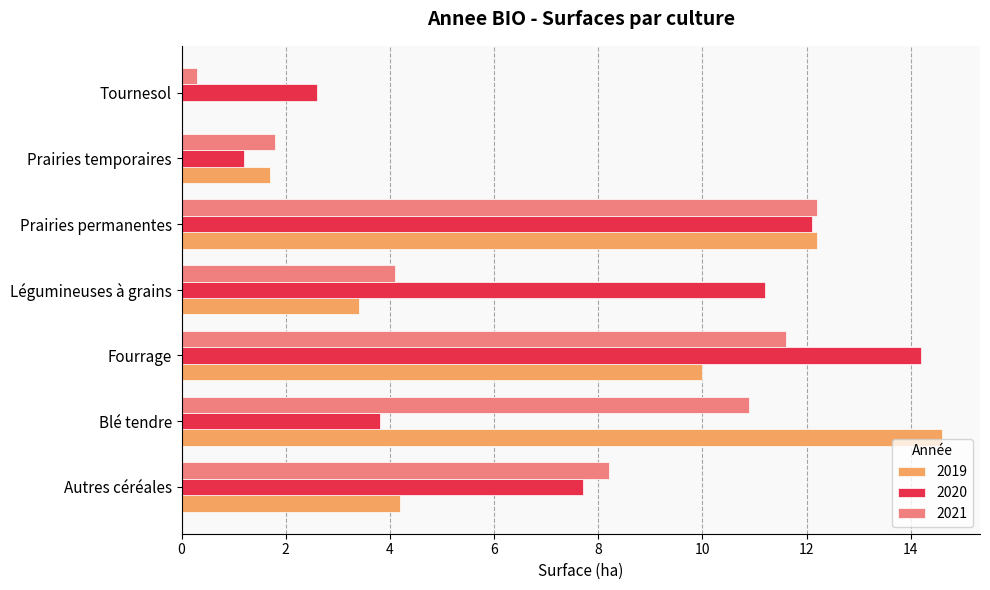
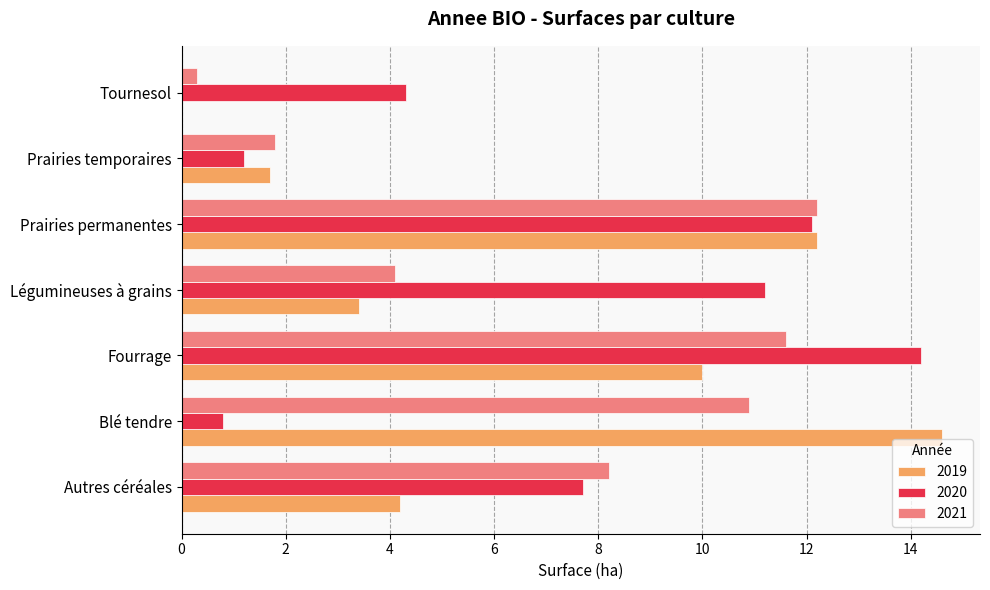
  {
    "2020": {
-     "Tournesol": 2.6,
+     "Tournesol": 4.3,
      "Prairies temporaires": 1.2,
      "Prairies permanentes": 12.1,
      "Légumineuses à grains": 11.2,
      "Fourrage": 14.2,
-     "Blé tendre": 3.8,
+     "Blé tendre": 0.8,
      "Autres céréales": 7.7
    }
  }
